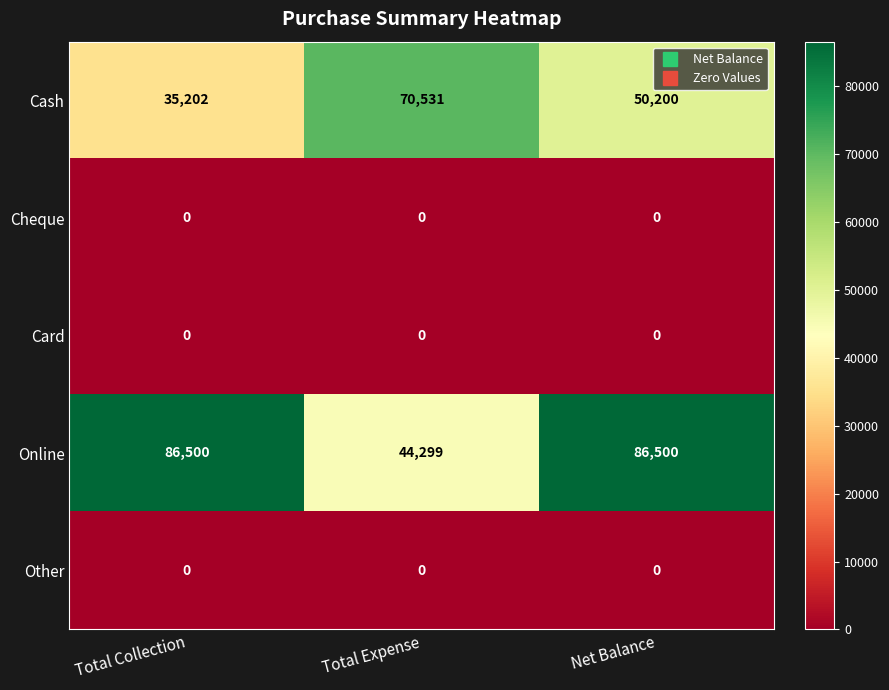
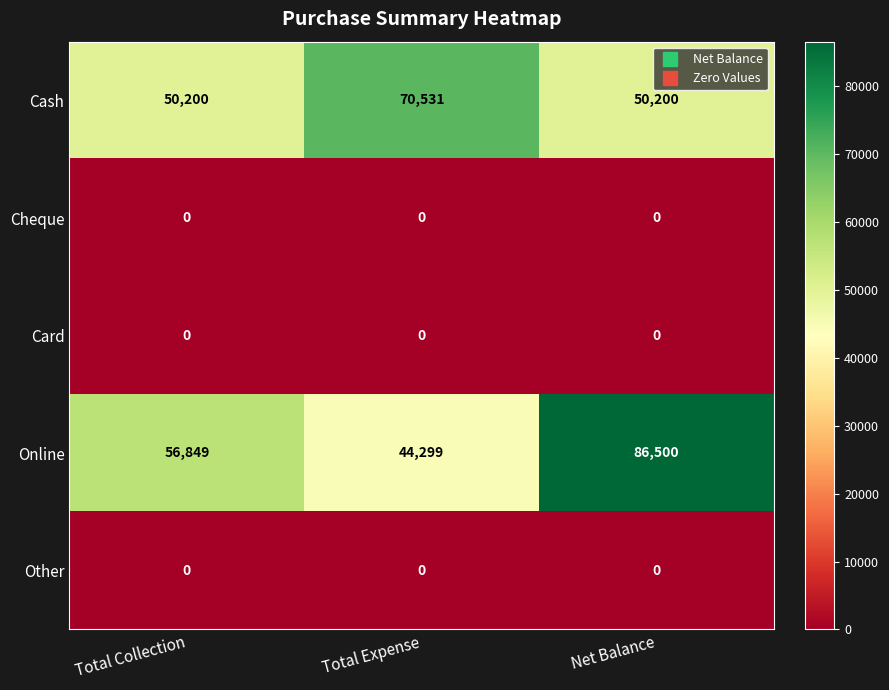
  {
    "Cash": {
-     "Total Collection": "35,202",
+     "Total Collection": "50,200",
      "Total Expense": "70,531",
      "Net Balance": "50,200"
    },
    "Cheque": {
      "Total Collection": "0",
      "Total Expense": "0",
      "Net Balance": "0"
    },
    "Card": {
      "Total Collection": "0",
      "Total Expense": "0",
      "Net Balance": "0"
    },
    "Online": {
-     "Total Collection": "86,500",
+     "Total Collection": "56,849",
      "Total Expense": "44,299",
      "Net Balance": "86,500"
    },
    "Other": {
      "Total Collection": "0",
      "Total Expense": "0",
      "Net Balance": "0"
    }
  }
